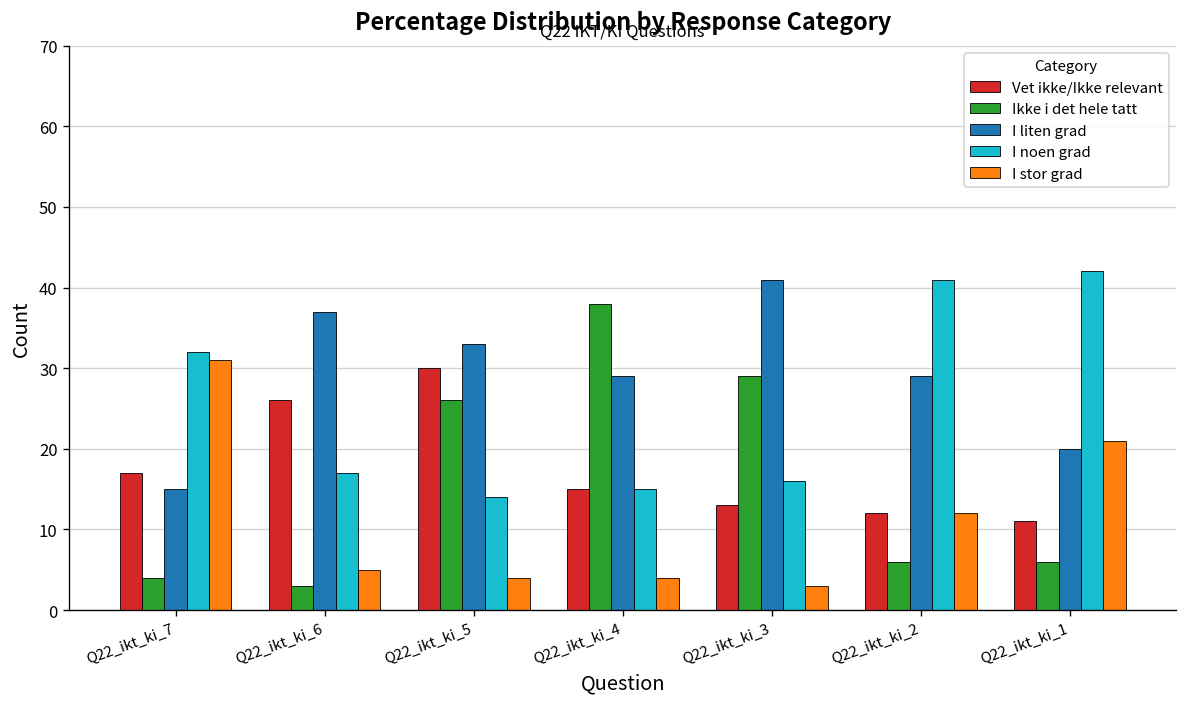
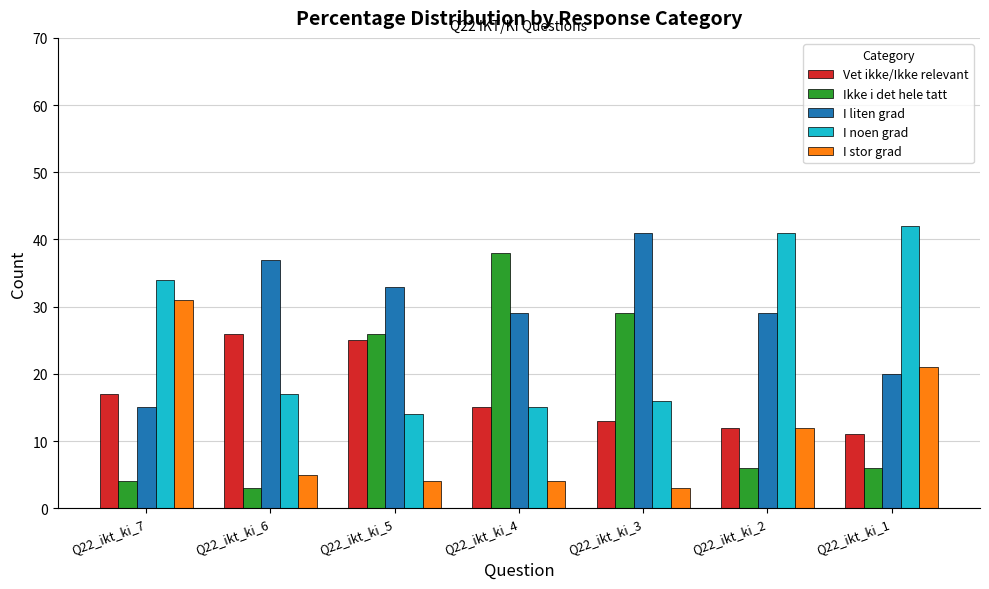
  {
    "Vet ikke/Ikke relevant": {
      "Q22_ikt_ki_7": 17,
      "Q22_ikt_ki_6": 26,
-     "Q22_ikt_ki_5": 30,
+     "Q22_ikt_ki_5": 25,
      "Q22_ikt_ki_4": 15,
      "Q22_ikt_ki_3": 13,
      "Q22_ikt_ki_2": 12,
      "Q22_ikt_ki_1": 11
    },
    "Ikke i det hele tatt": {
      "Q22_ikt_ki_7": 4,
      "Q22_ikt_ki_6": 3,
      "Q22_ikt_ki_5": 26,
      "Q22_ikt_ki_4": 38,
      "Q22_ikt_ki_3": 29,
      "Q22_ikt_ki_2": 6,
      "Q22_ikt_ki_1": 6
    },
    "I liten grad": {
      "Q22_ikt_ki_7": 15,
      "Q22_ikt_ki_6": 37,
      "Q22_ikt_ki_5": 33,
      "Q22_ikt_ki_4": 29,
      "Q22_ikt_ki_3": 41,
      "Q22_ikt_ki_2": 29,
      "Q22_ikt_ki_1": 20
    },
    "I noen grad": {
-     "Q22_ikt_ki_7": 32,
+     "Q22_ikt_ki_7": 34,
      "Q22_ikt_ki_6": 17,
      "Q22_ikt_ki_5": 14,
      "Q22_ikt_ki_4": 15,
      "Q22_ikt_ki_3": 16,
      "Q22_ikt_ki_2": 41,
      "Q22_ikt_ki_1": 42
    },
    "I stor grad": {
      "Q22_ikt_ki_7": 31,
      "Q22_ikt_ki_6": 5,
      "Q22_ikt_ki_5": 4,
      "Q22_ikt_ki_4": 4,
      "Q22_ikt_ki_3": 3,
      "Q22_ikt_ki_2": 12,
      "Q22_ikt_ki_1": 21
    }
  }
